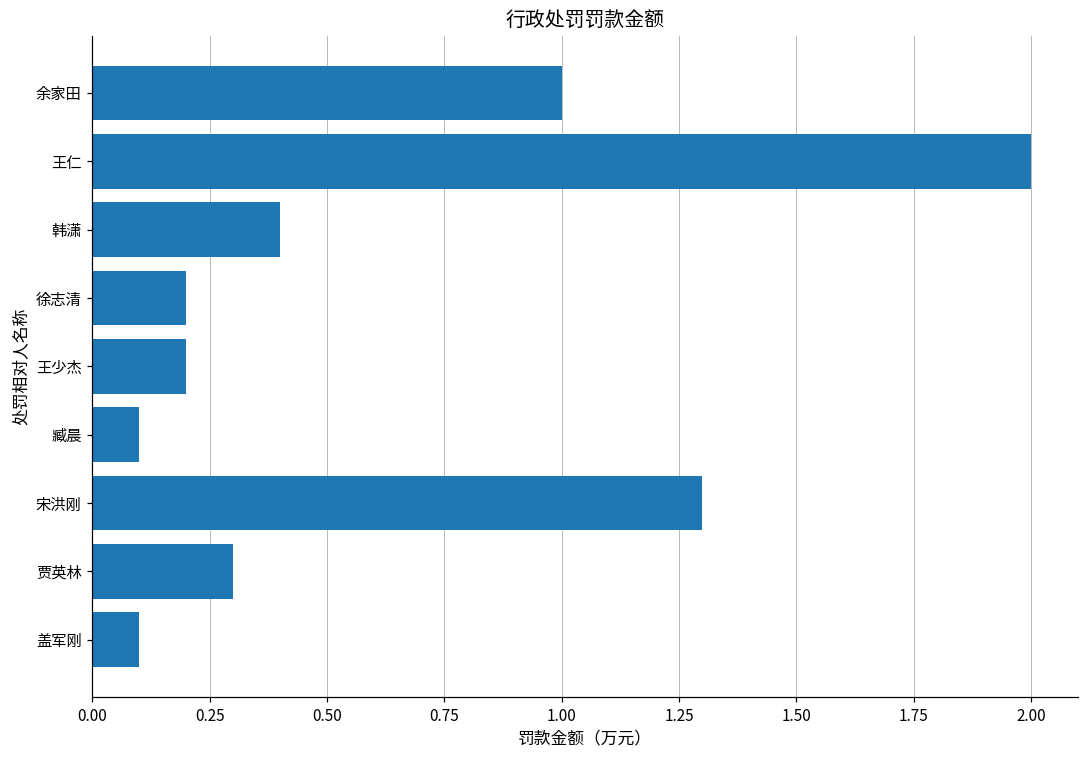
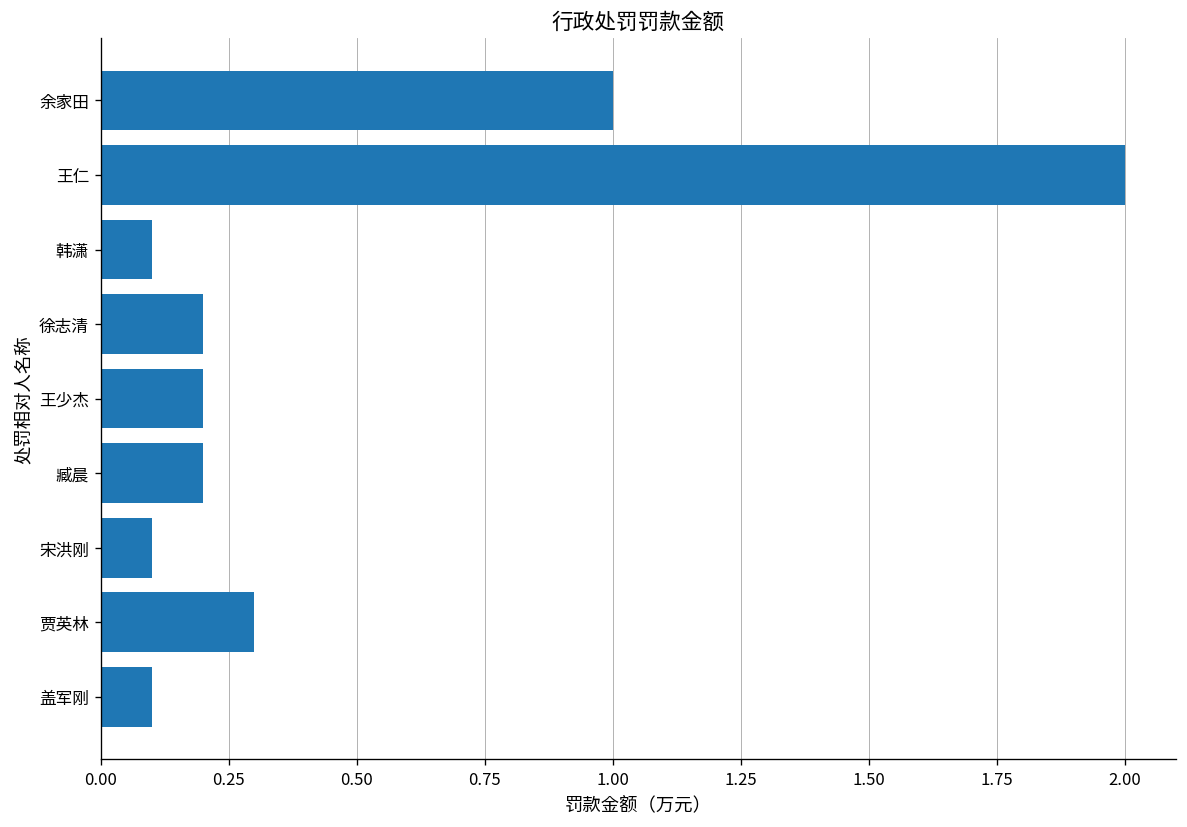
  {
    "余家田": 1.0,
    "王仁": 2.0,
-   "韩潇": 0.4,
+   "韩潇": 0.1,
    "徐志清": 0.2,
    "王少杰": 0.2,
-   "臧晨": 0.1,
-   "宋洪刚": 1.3,
+   "臧晨": 0.2,
+   "宋洪刚": 0.1,
    "贾英林": 0.3,
    "盖军刚": 0.1
  }
